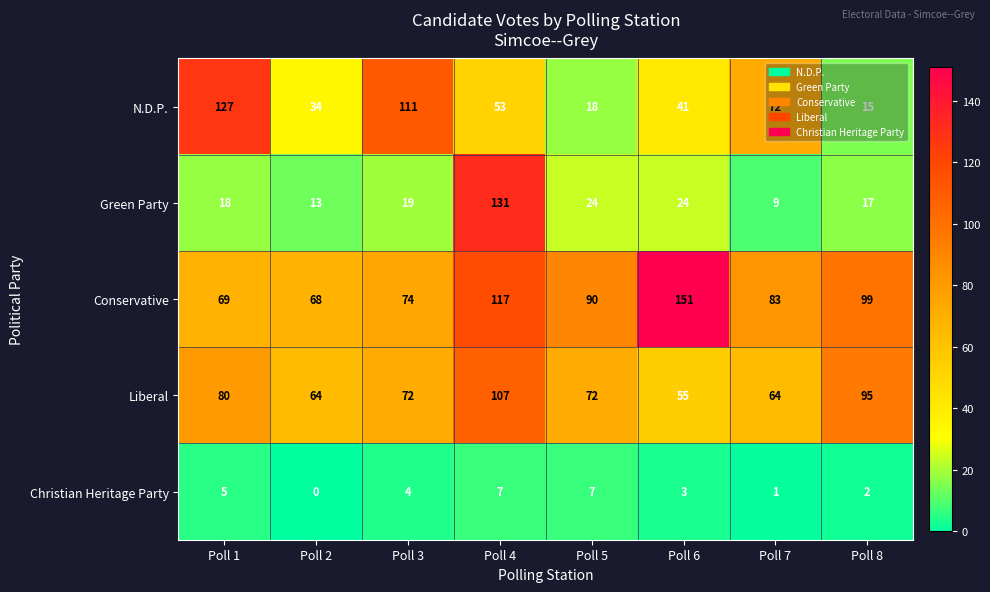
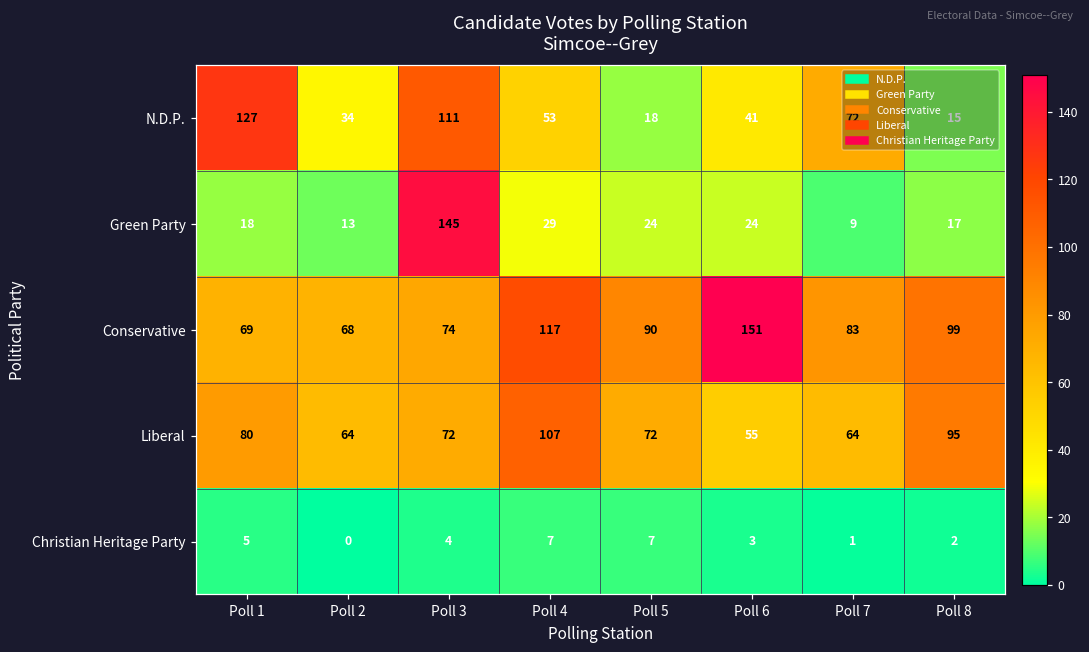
  {
    "N.D.P.": {
      "Poll 1": 127,
      "Poll 2": 34,
      "Poll 3": 111,
      "Poll 4": 53,
      "Poll 5": 18,
      "Poll 6": 41
    },
    "Green Party": {
      "Poll 1": 18,
      "Poll 2": 13,
-     "Poll 3": 19,
-     "Poll 4": 131,
+     "Poll 3": 145,
+     "Poll 4": 29,
      "Poll 5": 24,
      "Poll 6": 24,
      "Poll 7": 9,
      "Poll 8": 17
    },
    "Conservative": {
      "Poll 1": 69,
      "Poll 2": 68,
      "Poll 3": 74,
      "Poll 4": 117,
      "Poll 5": 90,
      "Poll 6": 151,
      "Poll 7": 83,
      "Poll 8": 99
    },
    "Liberal": {
      "Poll 1": 80,
      "Poll 2": 64,
      "Poll 3": 72,
      "Poll 4": 107,
      "Poll 5": 72,
      "Poll 6": 55,
      "Poll 7": 64,
      "Poll 8": 95
    },
    "Christian Heritage Party": {
      "Poll 1": 5,
      "Poll 2": 0,
      "Poll 3": 4,
      "Poll 4": 7,
      "Poll 5": 7,
      "Poll 6": 3,
      "Poll 7": 1,
      "Poll 8": 2
    }
  }
